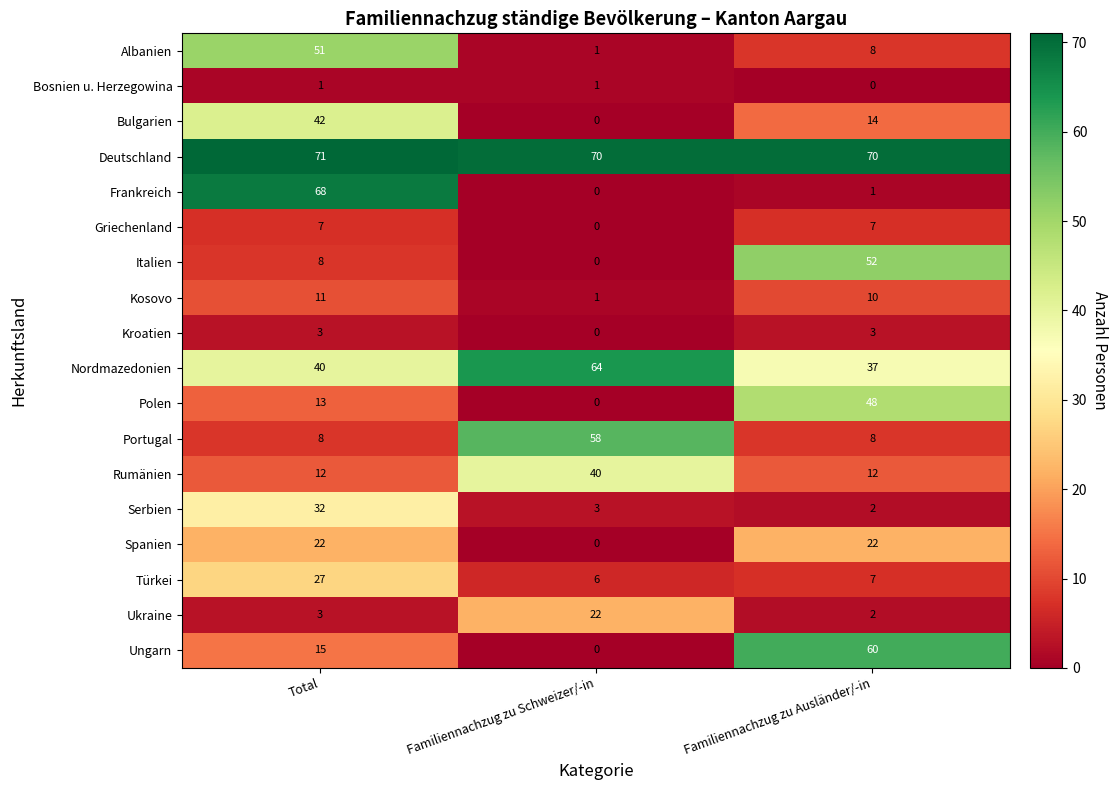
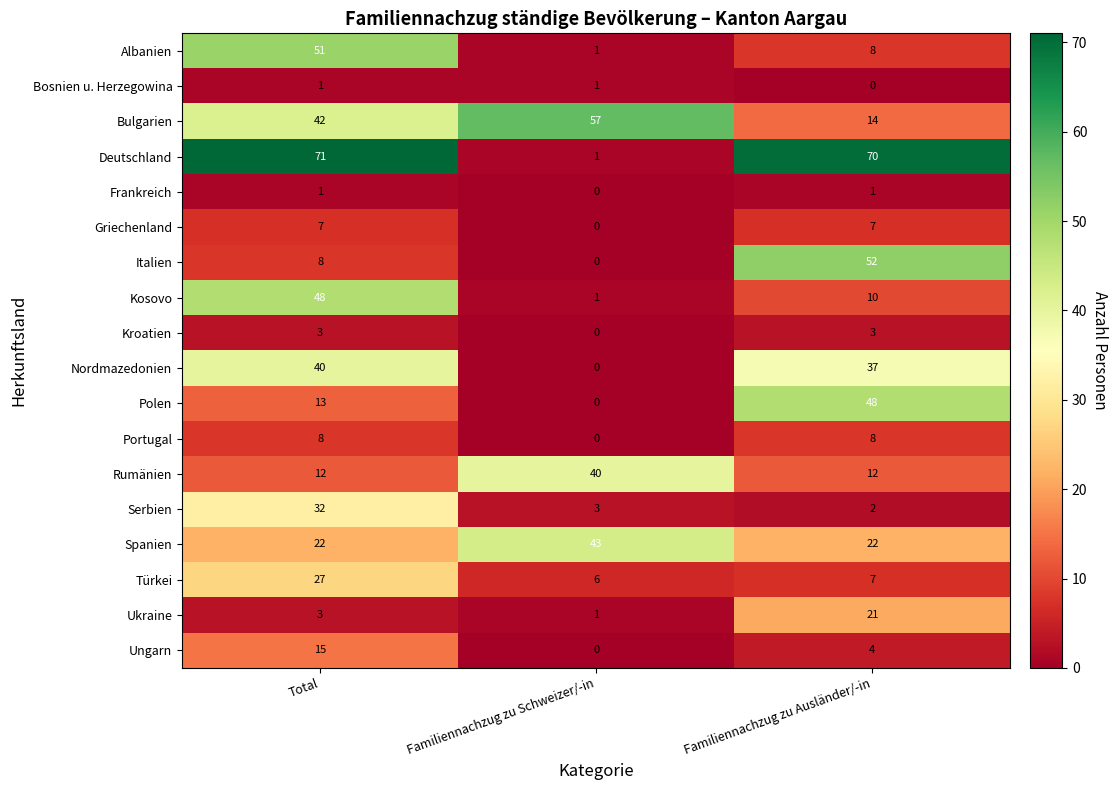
  {
    "Albanien": {
      "Total": 51,
      "Familiennachzug zu Schweizer/-in": 1,
      "Familiennachzug zu Ausländer/-in": 8
    },
    "Bosnien u. Herzegowina": {
      "Total": 1,
      "Familiennachzug zu Schweizer/-in": 1,
      "Familiennachzug zu Ausländer/-in": 0
    },
    "Bulgarien": {
      "Total": 42,
-     "Familiennachzug zu Schweizer/-in": 0,
+     "Familiennachzug zu Schweizer/-in": 57,
      "Familiennachzug zu Ausländer/-in": 14
    },
    "Deutschland": {
      "Total": 71,
-     "Familiennachzug zu Schweizer/-in": 70,
+     "Familiennachzug zu Schweizer/-in": 1,
      "Familiennachzug zu Ausländer/-in": 70
    },
    "Frankreich": {
-     "Total": 68,
+     "Total": 1,
      "Familiennachzug zu Schweizer/-in": 0,
      "Familiennachzug zu Ausländer/-in": 1
    },
    "Griechenland": {
      "Total": 7,
      "Familiennachzug zu Schweizer/-in": 0,
      "Familiennachzug zu Ausländer/-in": 7
    },
    "Italien": {
      "Total": 8,
      "Familiennachzug zu Schweizer/-in": 0,
      "Familiennachzug zu Ausländer/-in": 52
    },
    "Kosovo": {
-     "Total": 11,
+     "Total": 48,
      "Familiennachzug zu Schweizer/-in": 1,
      "Familiennachzug zu Ausländer/-in": 10
    },
    "Kroatien": {
      "Total": 3,
      "Familiennachzug zu Schweizer/-in": 0,
      "Familiennachzug zu Ausländer/-in": 3
    },
    "Nordmazedonien": {
      "Total": 40,
-     "Familiennachzug zu Schweizer/-in": 64,
+     "Familiennachzug zu Schweizer/-in": 0,
      "Familiennachzug zu Ausländer/-in": 37
    },
    "Polen": {
      "Total": 13,
      "Familiennachzug zu Schweizer/-in": 0,
      "Familiennachzug zu Ausländer/-in": 48
    },
    "Portugal": {
      "Total": 8,
-     "Familiennachzug zu Schweizer/-in": 58,
+     "Familiennachzug zu Schweizer/-in": 0,
      "Familiennachzug zu Ausländer/-in": 8
    },
    "Rumänien": {
      "Total": 12,
      "Familiennachzug zu Schweizer/-in": 40,
      "Familiennachzug zu Ausländer/-in": 12
    },
    "Serbien": {
      "Total": 32,
      "Familiennachzug zu Schweizer/-in": 3,
      "Familiennachzug zu Ausländer/-in": 2
    },
    "Spanien": {
      "Total": 22,
-     "Familiennachzug zu Schweizer/-in": 0,
+     "Familiennachzug zu Schweizer/-in": 43,
      "Familiennachzug zu Ausländer/-in": 22
    },
    "Türkei": {
      "Total": 27,
      "Familiennachzug zu Schweizer/-in": 6,
      "Familiennachzug zu Ausländer/-in": 7
    },
    "Ukraine": {
      "Total": 3,
-     "Familiennachzug zu Schweizer/-in": 22,
-     "Familiennachzug zu Ausländer/-in": 2
+     "Familiennachzug zu Schweizer/-in": 1,
+     "Familiennachzug zu Ausländer/-in": 21
    },
    "Ungarn": {
      "Total": 15,
      "Familiennachzug zu Schweizer/-in": 0,
-     "Familiennachzug zu Ausländer/-in": 60
+     "Familiennachzug zu Ausländer/-in": 4
    }
  }
